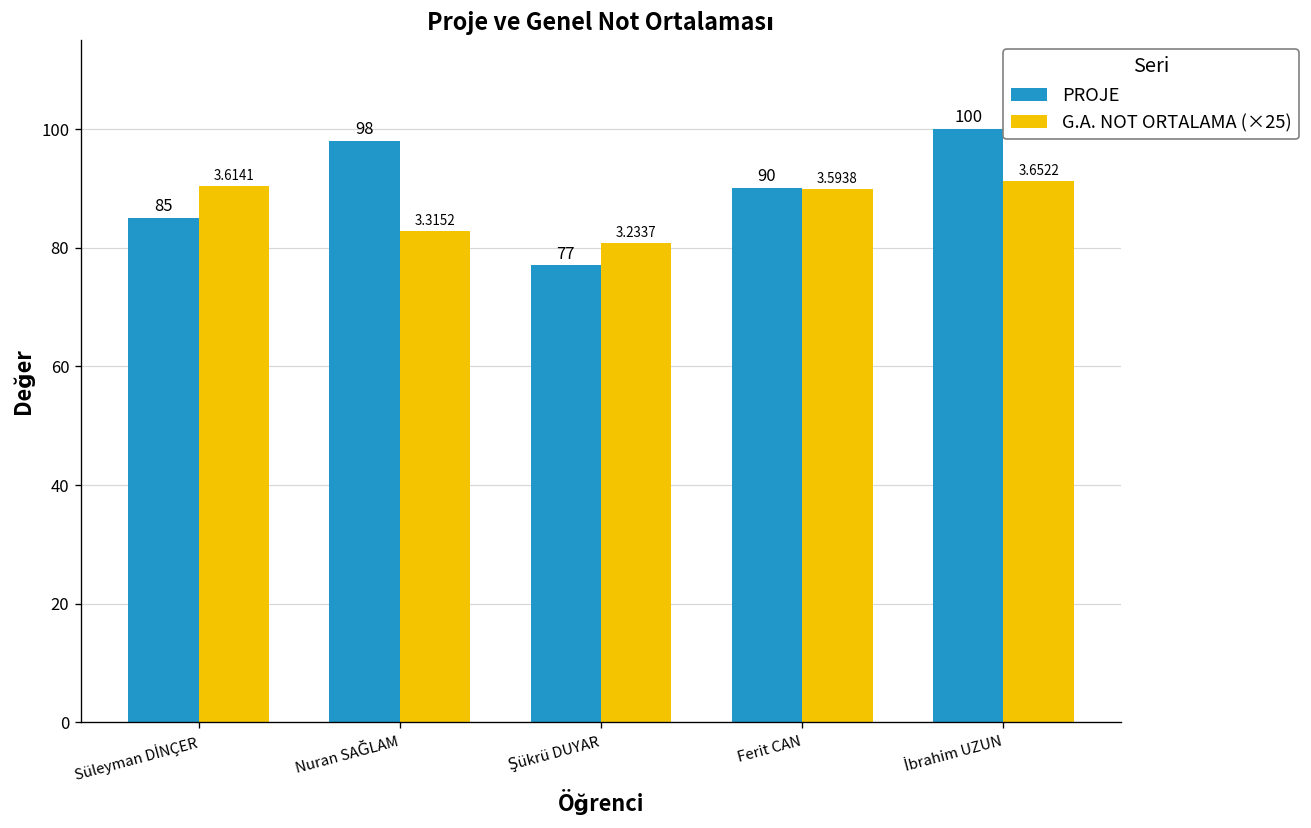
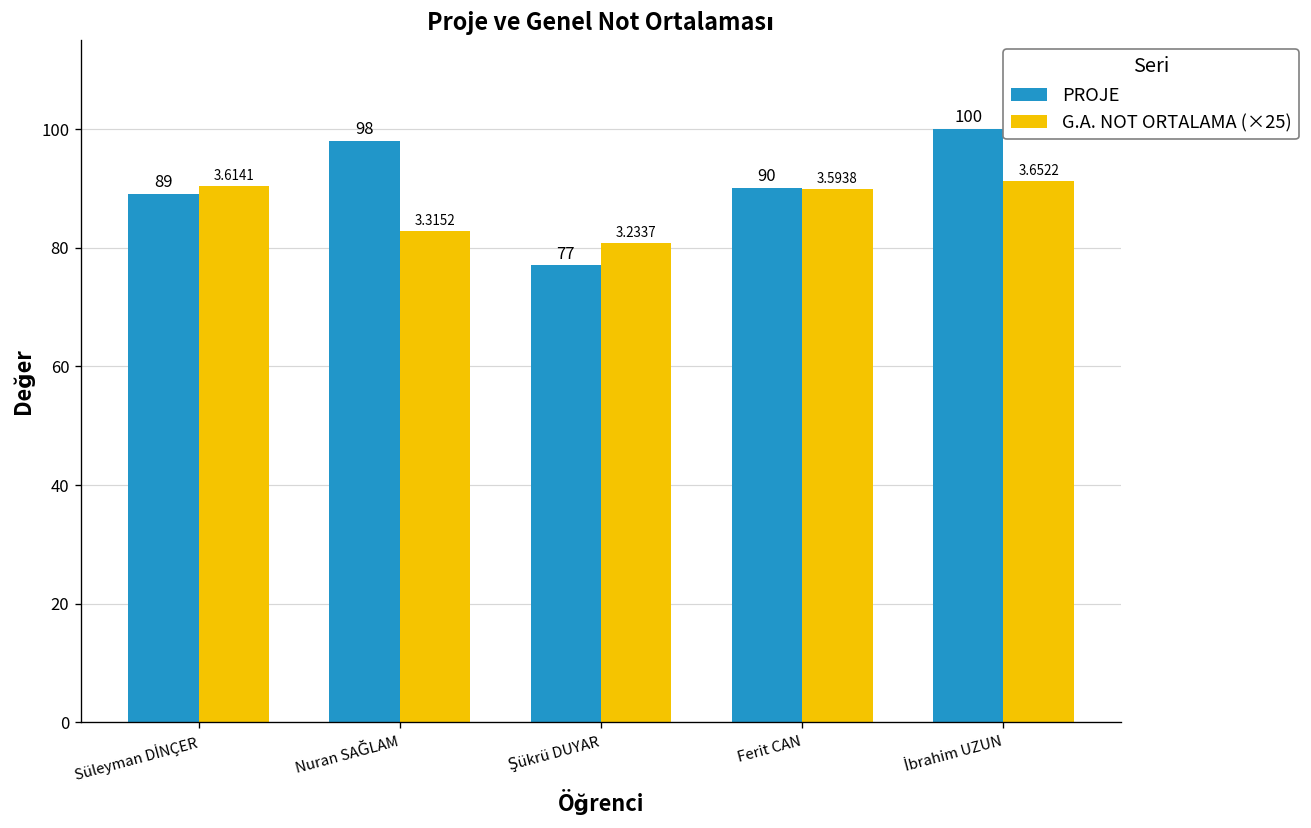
  {
    "PROJE": {
-     "Süleyman DİNÇER": 85,
+     "Süleyman DİNÇER": 89,
      "Nuran SAĞLAM": 98,
      "Şükrü DUYAR": 77,
      "Ferit CAN": 90,
      "İbrahim UZUN": 100
    }
  }
